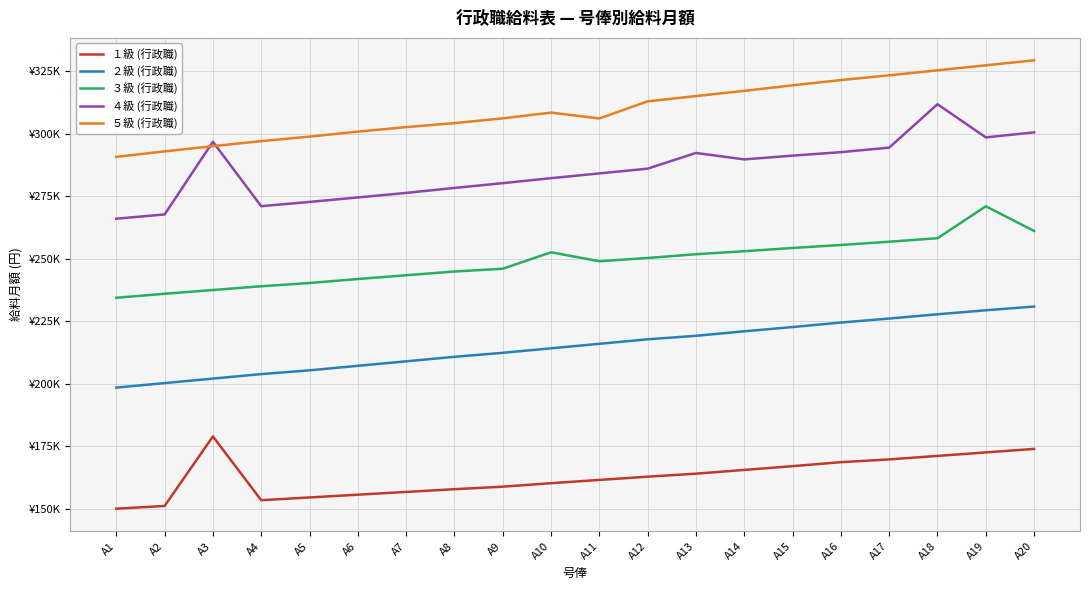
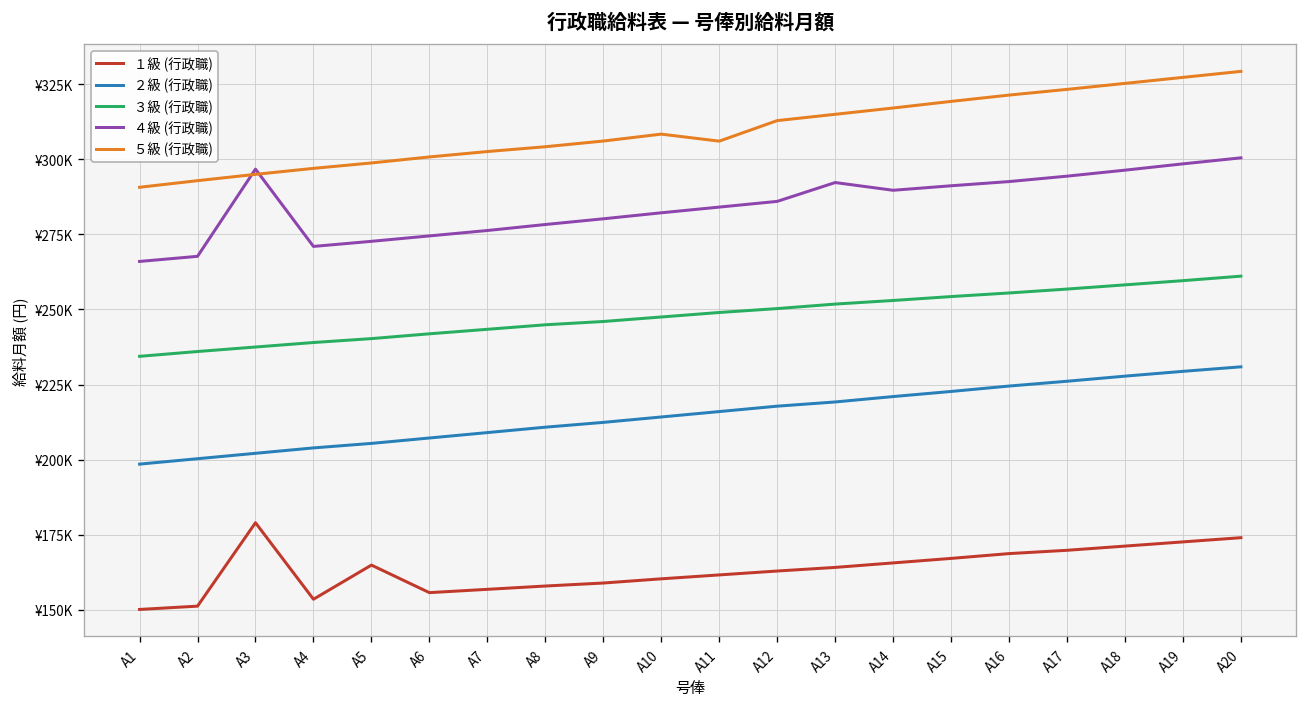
  {
    "１級 (行政職)": {
      "A1": "¥150000",
      "A2": "¥151000",
      "A3": "¥179000",
      "A4": "¥154000",
-     "A5": "¥155000",
+     "A5": "¥165000",
      "A6": "¥156000",
      "A7": "¥157000",
      "A8": "¥158000",
      "A9": "¥159000",
      "A10": "¥160000",
      "A11": "¥162000",
      "A12": "¥163000",
      "A13": "¥164000",
      "A14": "¥166000",
      "A15": "¥167000",
      "A16": "¥169000",
      "A17": "¥170000",
      "A18": "¥171000",
      "A19": "¥173000",
      "A20": "¥174000"
    },
    "２級 (行政職)": {
      "A1": "¥199000",
      "A2": "¥200000",
      "A3": "¥202000",
      "A4": "¥204000",
      "A5": "¥205000",
      "A6": "¥207000",
      "A7": "¥209000",
      "A8": "¥211000",
      "A9": "¥212000",
      "A10": "¥214000",
      "A11": "¥216000",
      "A12": "¥218000",
      "A13": "¥219000",
      "A14": "¥221000",
      "A15": "¥223000",
      "A16": "¥225000",
      "A17": "¥226000",
      "A18": "¥228000",
      "A19": "¥229000",
      "A20": "¥231000"
    },
    "３級 (行政職)": {
      "A1": "¥234000",
      "A2": "¥236000",
      "A3": "¥238000",
      "A4": "¥239000",
      "A5": "¥240000",
      "A6": "¥242000",
      "A7": "¥243000",
      "A8": "¥245000",
      "A9": "¥246000",
-     "A10": "¥253000",
+     "A10": "¥248000",
      "A11": "¥249000",
      "A12": "¥250000",
      "A13": "¥252000",
      "A14": "¥253000",
      "A15": "¥254000",
      "A16": "¥256000",
      "A17": "¥257000",
      "A18": "¥258000",
-     "A19": "¥271000",
+     "A19": "¥260000",
      "A20": "¥261000"
    },
    "４級 (行政職)": {
      "A1": "¥266000",
      "A2": "¥268000",
      "A3": "¥297000",
      "A4": "¥271000",
      "A5": "¥273000",
      "A6": "¥275000",
      "A7": "¥276000",
      "A8": "¥278000",
      "A9": "¥280000",
      "A10": "¥282000",
      "A11": "¥284000",
      "A12": "¥286000",
      "A13": "¥292000",
      "A14": "¥290000",
      "A15": "¥291000",
      "A16": "¥293000",
      "A17": "¥294000",
-     "A18": "¥312000",
+     "A18": "¥296000",
      "A19": "¥299000",
      "A20": "¥301000"
    },
    "５級 (行政職)": {
      "A1": "¥291000",
      "A2": "¥293000",
      "A3": "¥295000",
      "A4": "¥297000",
      "A5": "¥299000",
      "A6": "¥301000",
      "A7": "¥303000",
      "A8": "¥304000",
      "A9": "¥306000",
      "A10": "¥308000",
      "A11": "¥306000",
      "A12": "¥313000",
      "A13": "¥315000",
      "A14": "¥317000",
      "A15": "¥319000",
      "A16": "¥321000",
      "A17": "¥323000",
      "A18": "¥325000",
      "A19": "¥327000",
      "A20": "¥329000"
    }
  }
